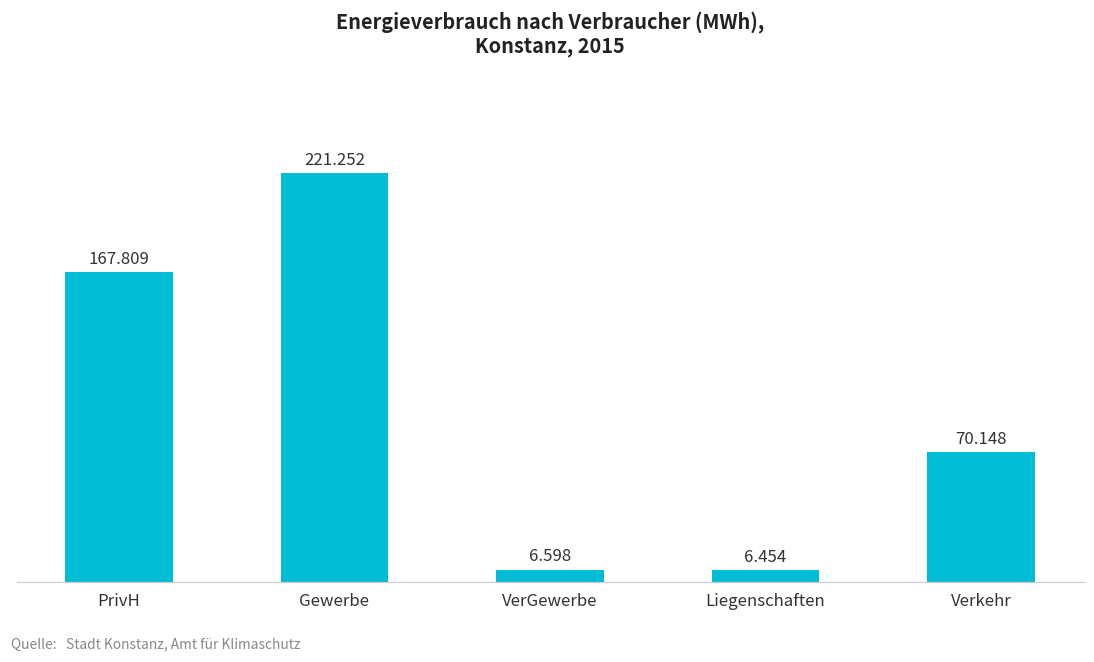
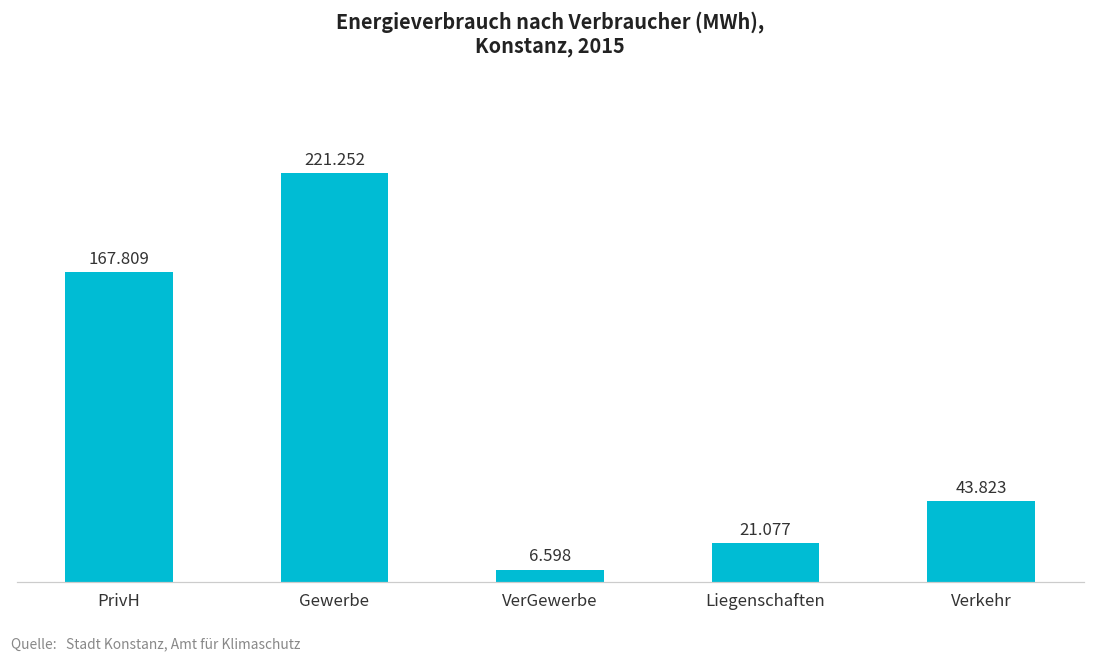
  {
-   "Liegenschaften": 6.454,
-   "Verkehr": 70.148
+   "Liegenschaften": 21.077,
+   "Verkehr": 43.823
  }
